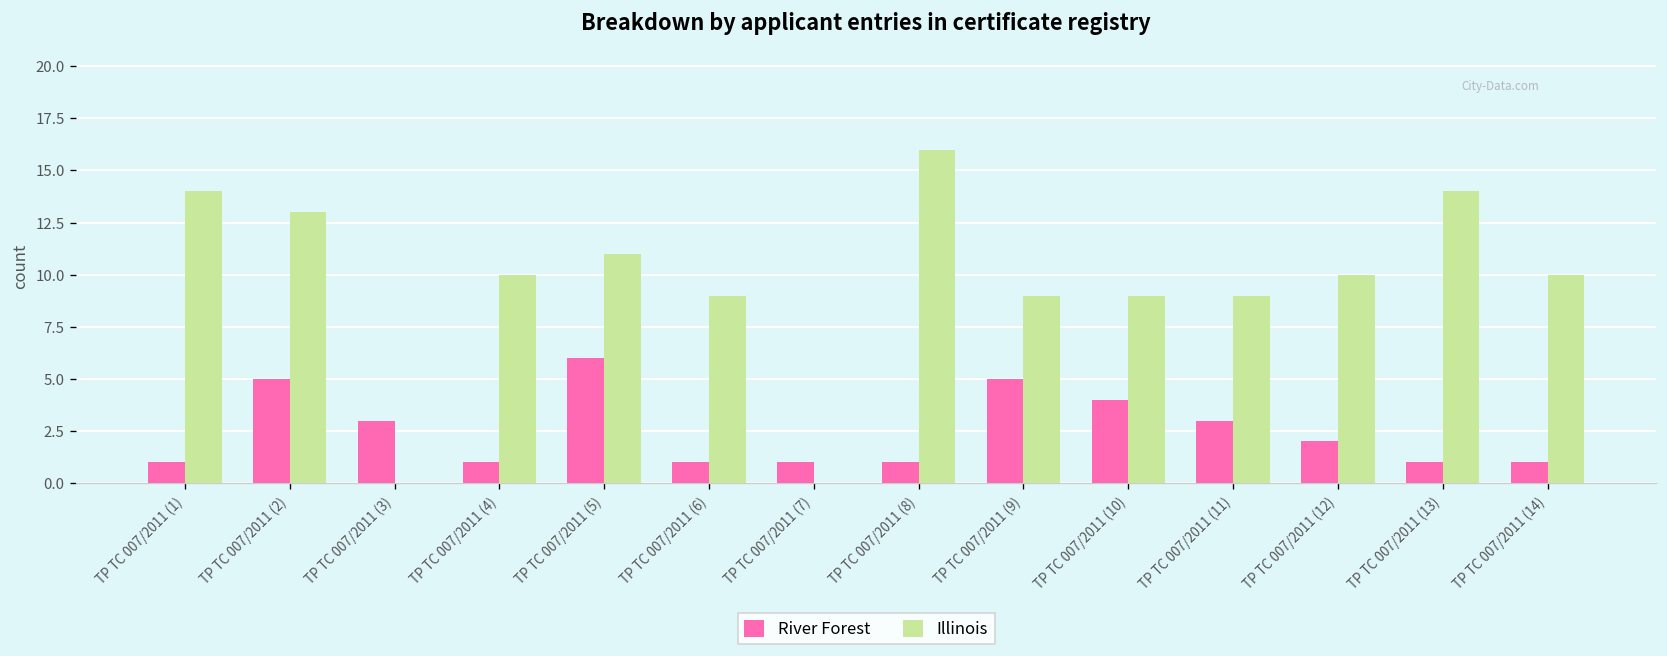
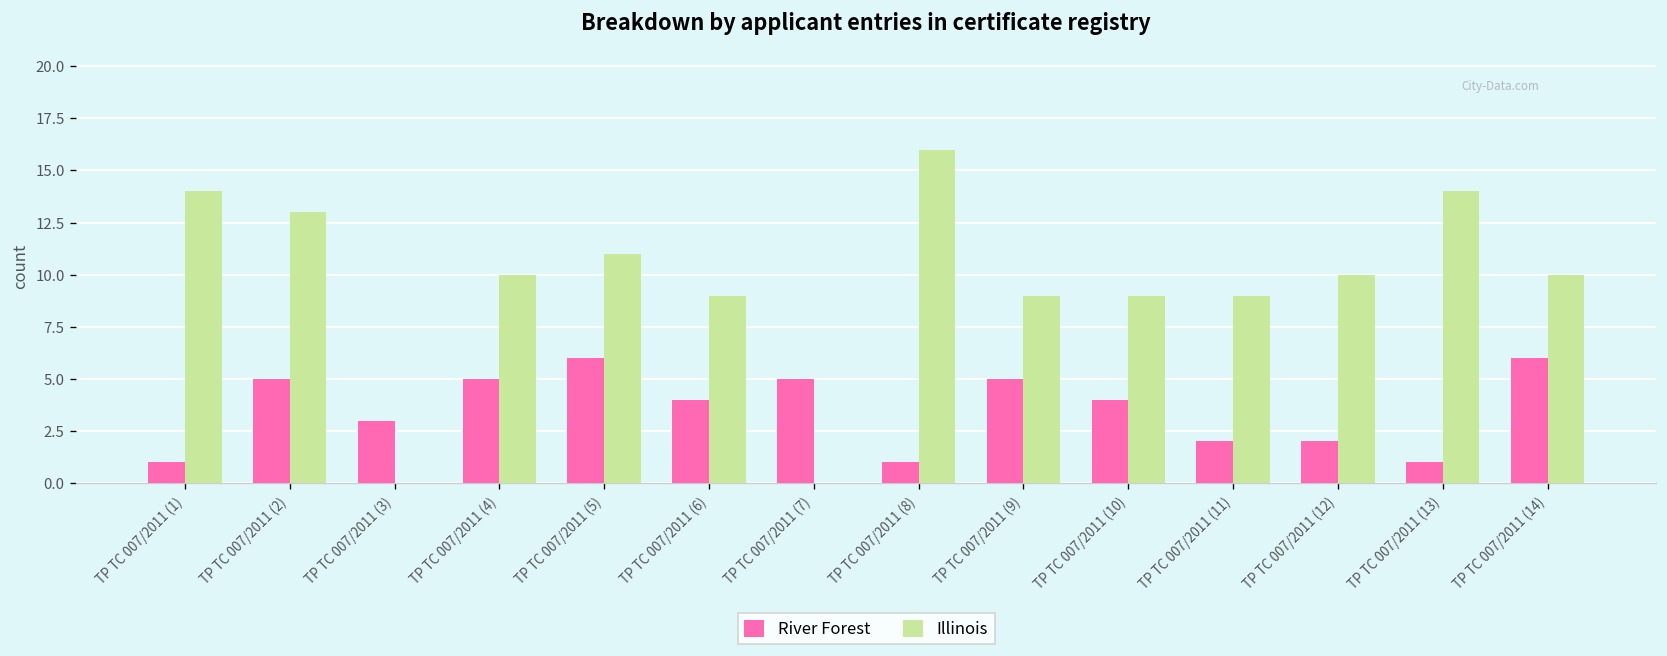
  {
    "River Forest": {
      "ТР ТС 007/2011 (1)": 1,
      "ТР ТС 007/2011 (2)": 5,
      "ТР ТС 007/2011 (3)": 3,
-     "ТР ТС 007/2011 (4)": 1,
+     "ТР ТС 007/2011 (4)": 5,
      "ТР ТС 007/2011 (5)": 6,
-     "ТР ТС 007/2011 (6)": 1,
-     "ТР ТС 007/2011 (7)": 1,
+     "ТР ТС 007/2011 (6)": 4,
+     "ТР ТС 007/2011 (7)": 5,
      "ТР ТС 007/2011 (8)": 1,
      "ТР ТС 007/2011 (9)": 5,
      "ТР ТС 007/2011 (10)": 4,
-     "ТР ТС 007/2011 (11)": 3,
+     "ТР ТС 007/2011 (11)": 2,
      "ТР ТС 007/2011 (12)": 2,
      "ТР ТС 007/2011 (13)": 1,
-     "ТР ТС 007/2011 (14)": 1
+     "ТР ТС 007/2011 (14)": 6
    },
    "Illinois": {
      "ТР ТС 007/2011 (1)": 14,
      "ТР ТС 007/2011 (2)": 13,
      "ТР ТС 007/2011 (3)": 0,
      "ТР ТС 007/2011 (4)": 10,
      "ТР ТС 007/2011 (5)": 11,
      "ТР ТС 007/2011 (6)": 9,
      "ТР ТС 007/2011 (7)": 0,
      "ТР ТС 007/2011 (8)": 16,
      "ТР ТС 007/2011 (9)": 9,
      "ТР ТС 007/2011 (10)": 9,
      "ТР ТС 007/2011 (11)": 9,
      "ТР ТС 007/2011 (12)": 10,
      "ТР ТС 007/2011 (13)": 14,
      "ТР ТС 007/2011 (14)": 10
    }
  }
